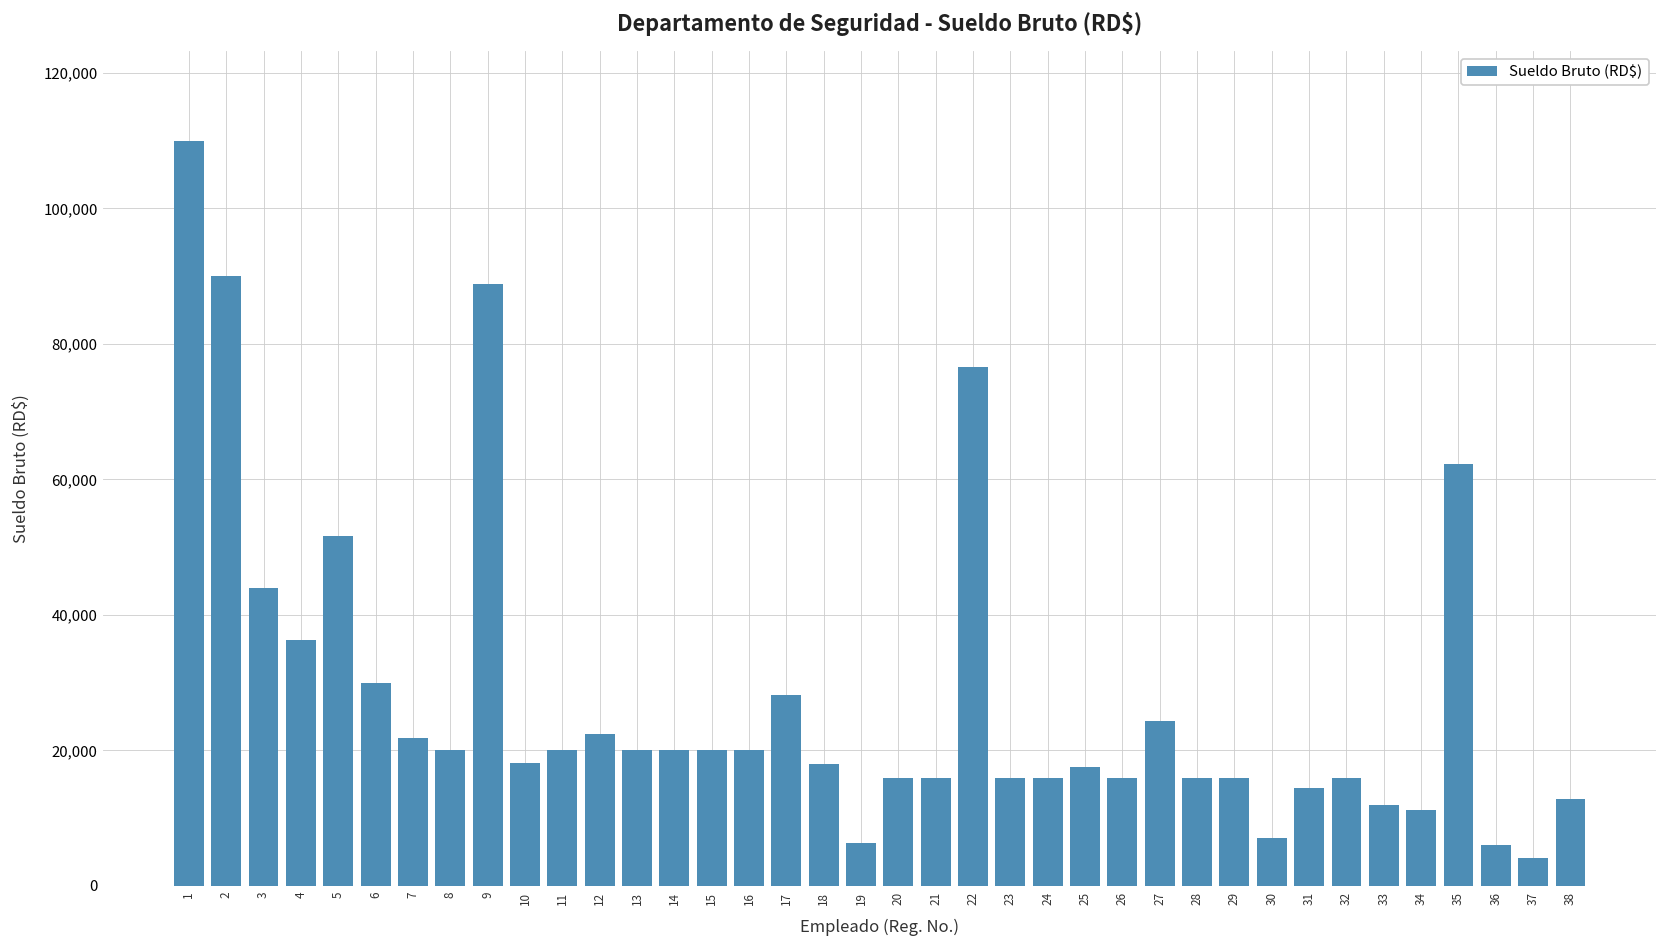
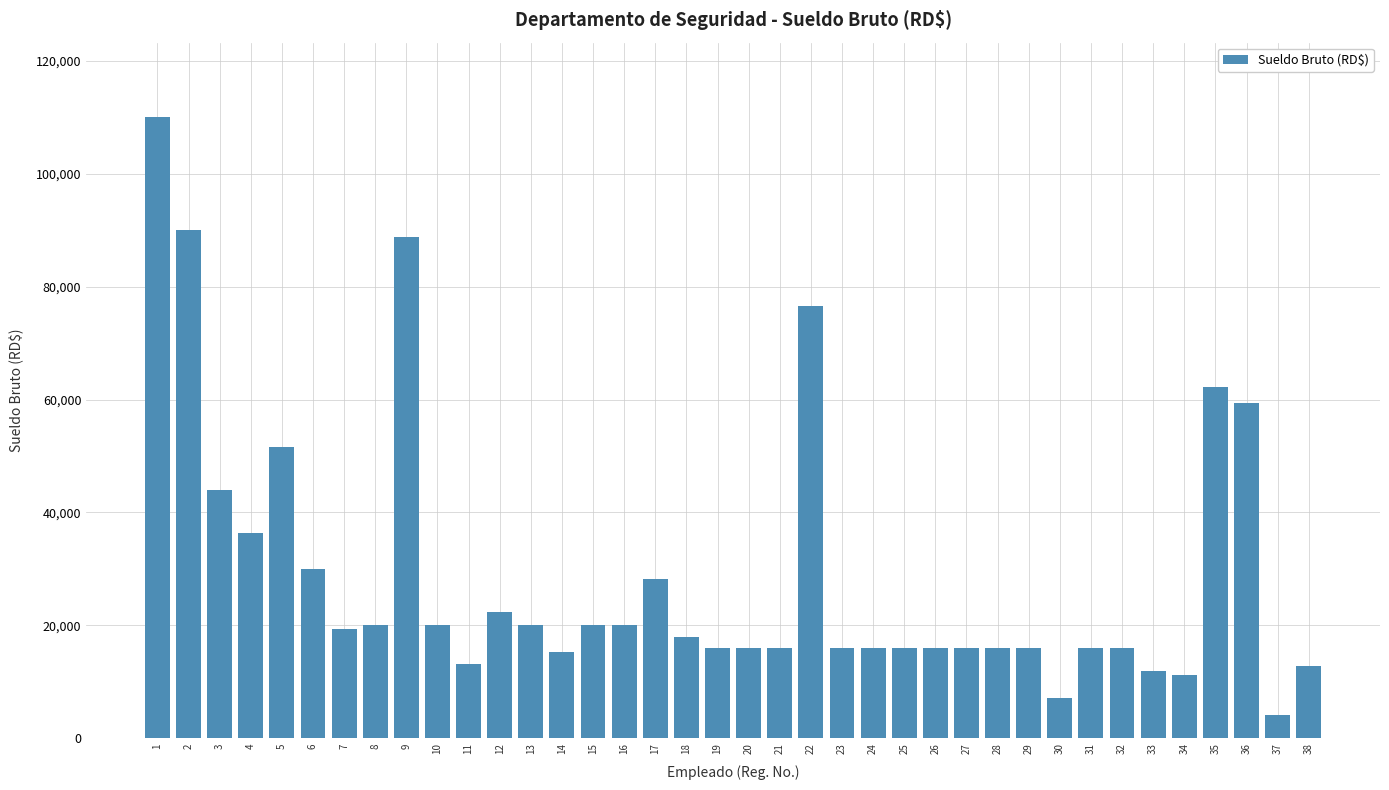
  {
    "1": "110,000",
    "2": "90,000",
    "3": "44,000",
    "4": "36,000",
    "5": "52,000",
    "6": "30,000",
-   "7": "22,000",
+   "7": "19,000",
    "8": "20,000",
    "9": "89,000",
-   "10": "18,000",
-   "11": "20,000",
+   "10": "20,000",
+   "11": "13,000",
    "12": "22,000",
    "13": "20,000",
-   "14": "20,000",
+   "14": "15,000",
    "15": "20,000",
    "16": "20,000",
    "17": "28,000",
    "18": "18,000",
-   "19": "6,000",
+   "19": "16,000",
    "20": "16,000",
    "21": "16,000",
    "22": "77,000",
    "23": "16,000",
    "24": "16,000",
-   "25": "18,000",
+   "25": "16,000",
    "26": "16,000",
-   "27": "24,000",
+   "27": "16,000",
    "28": "16,000",
    "29": "16,000",
    "30": "7,000",
-   "31": "14,000",
+   "31": "16,000",
    "32": "16,000",
    "33": "12,000",
    "34": "11,000",
    "35": "62,000",
-   "36": "6,000",
+   "36": "59,000",
    "37": "4,000",
    "38": "13,000"
  }
